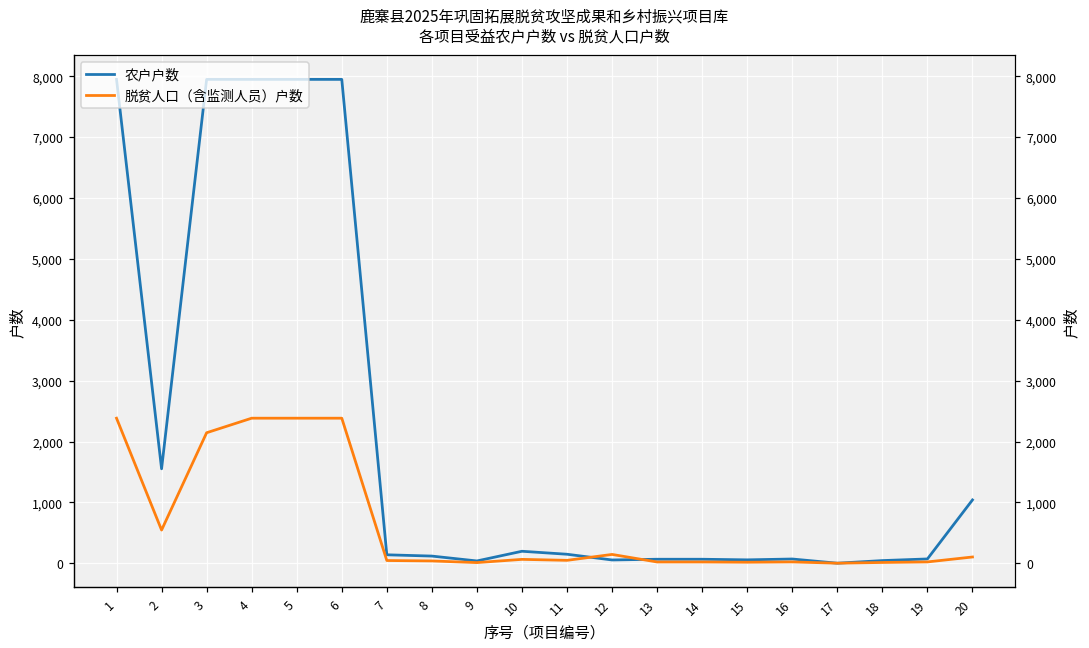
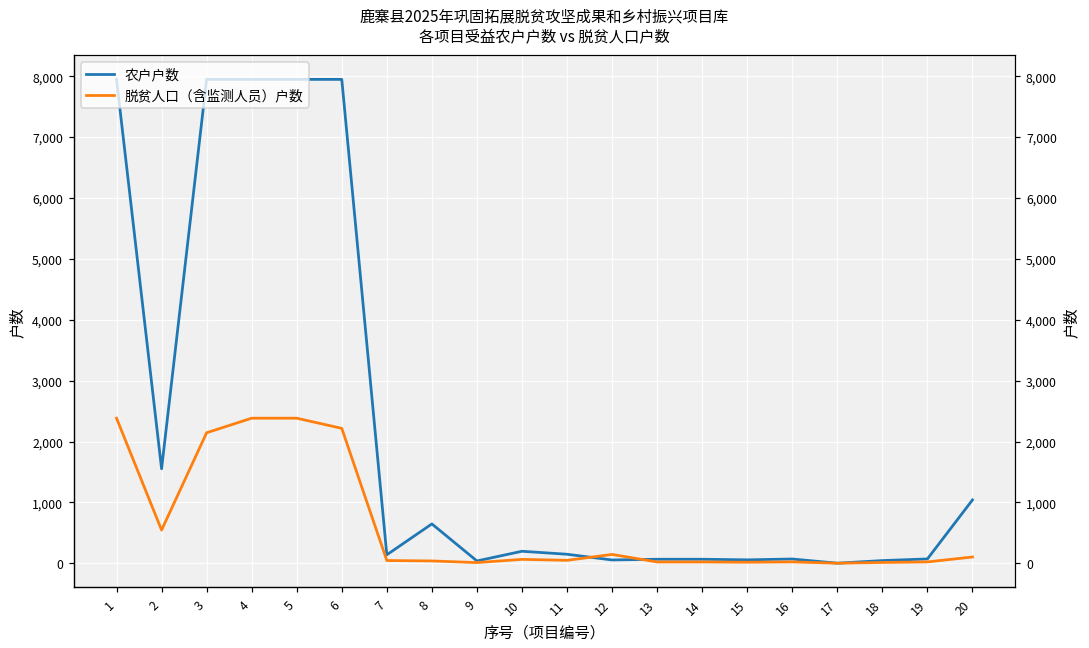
  {
    "农户户数": {
      "2": "1,600",
      "6": "7,900",
      "7": "100",
-     "8": "100",
+     "8": "600",
      "10": "200",
      "11": "200",
      "12": "100",
      "16": "100",
      "19": "100",
      "20": "1,000"
    },
    "脱贫人口（含监测人员）户数": {
      "1": "2,400",
      "2": "500",
      "3": "2,100",
      "4": "2,400",
      "5": "2,400",
-     "6": "2,400",
+     "6": "2,200",
      "7": "0",
      "8": "0",
      "10": "100",
      "11": "100",
      "12": "100",
      "16": "0",
      "19": "0",
      "20": "100"
    }
  }
